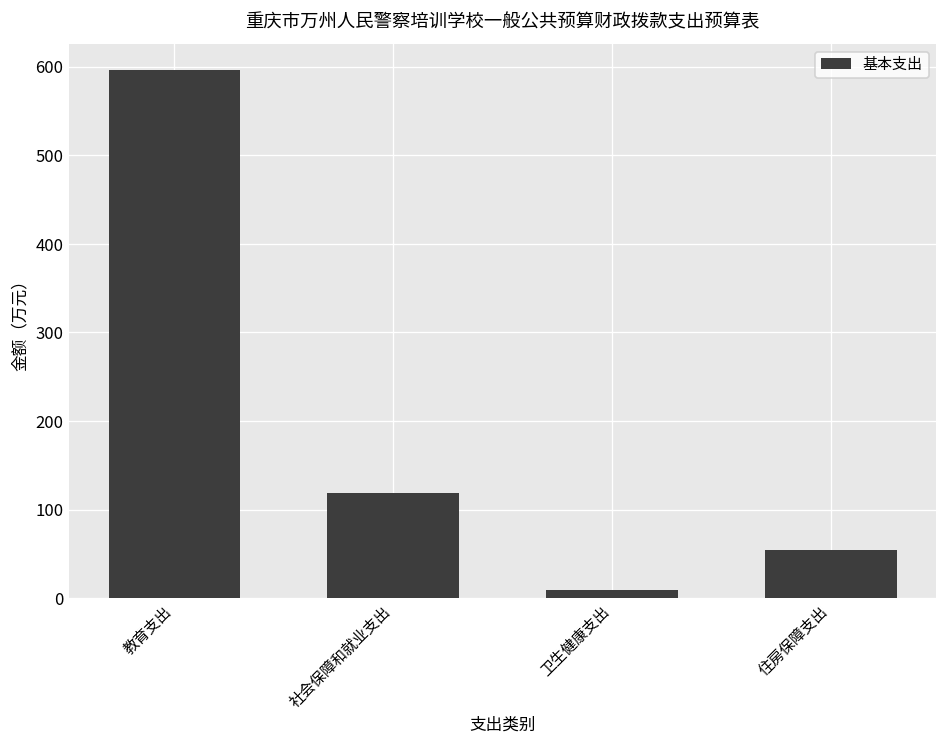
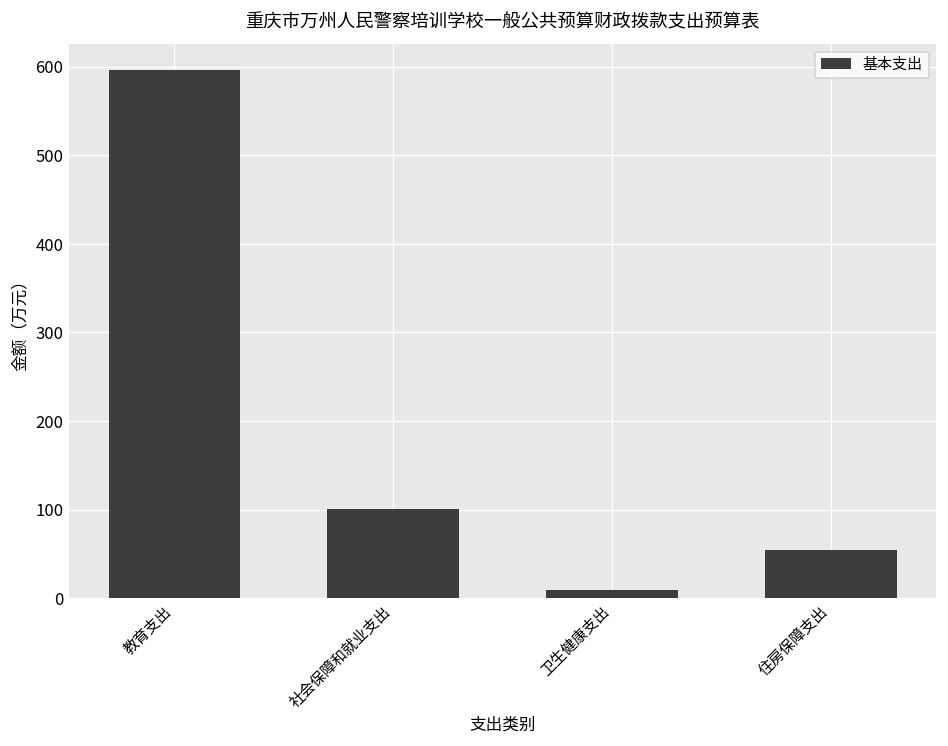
  {
    "教育支出": 600,
-   "社会保障和就业支出": 120,
+   "社会保障和就业支出": 100,
    "卫生健康支出": 10,
    "住房保障支出": 50
  }
